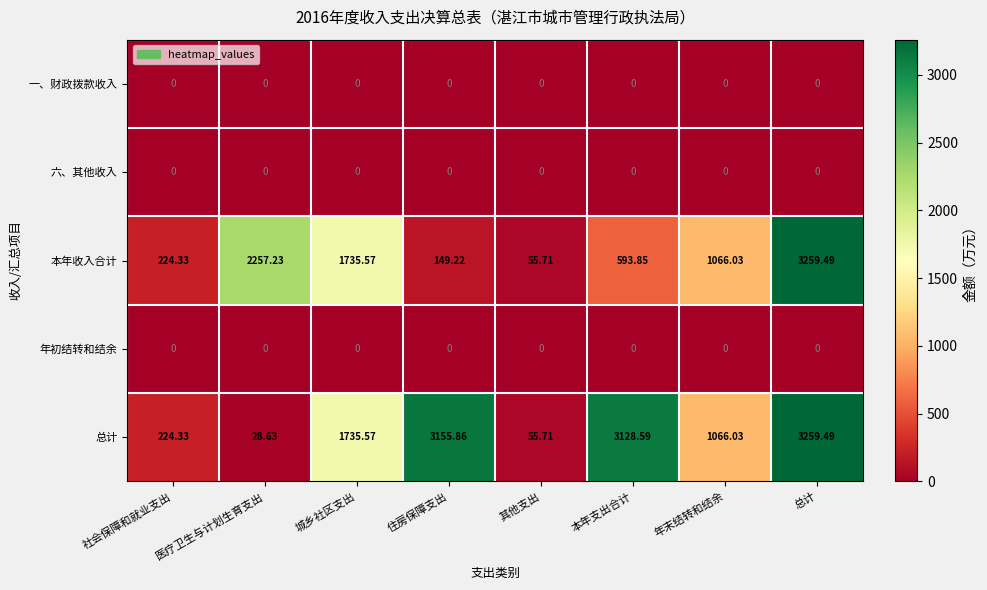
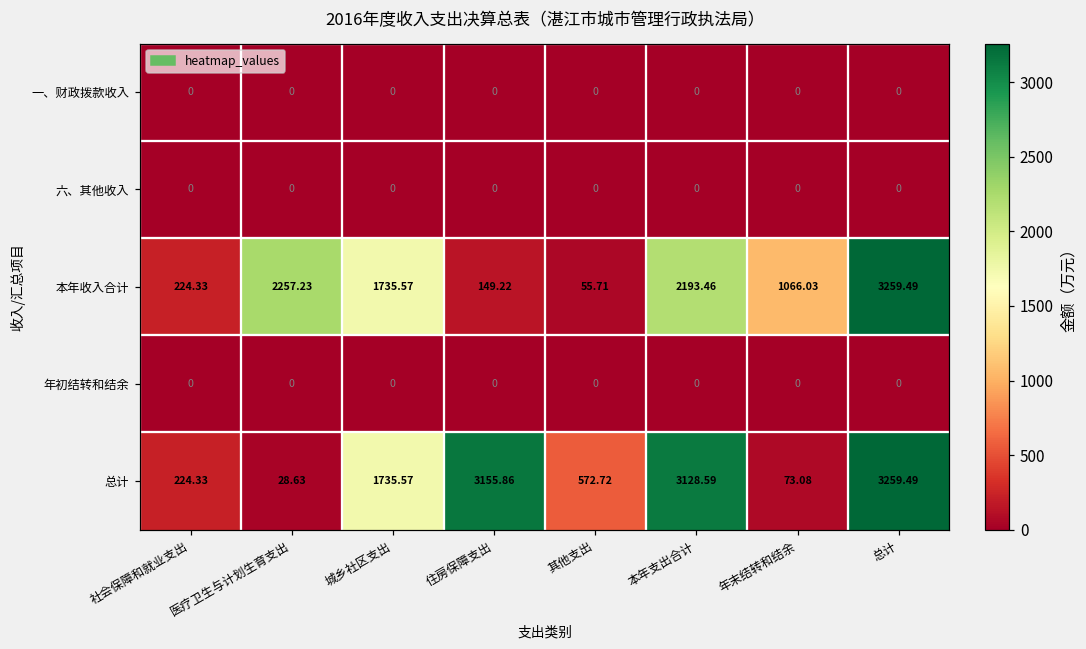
  {
    "一、财政拨款收入": {
      "社会保障和就业支出": 0,
      "医疗卫生与计划生育支出": 0,
      "城乡社区支出": 0,
      "住房保障支出": 0,
      "其他支出": 0,
      "本年支出合计": 0,
      "年末结转和结余": 0,
      "总计": 0
    },
    "六、其他收入": {
      "社会保障和就业支出": 0,
      "医疗卫生与计划生育支出": 0,
      "城乡社区支出": 0,
      "住房保障支出": 0,
      "其他支出": 0,
      "本年支出合计": 0,
      "年末结转和结余": 0,
      "总计": 0
    },
    "本年收入合计": {
      "社会保障和就业支出": 224.33,
      "医疗卫生与计划生育支出": 2257.23,
      "城乡社区支出": 1735.57,
      "住房保障支出": 149.22,
      "其他支出": 55.71,
-     "本年支出合计": 593.85,
+     "本年支出合计": 2193.46,
      "年末结转和结余": 1066.03,
      "总计": 3259.49
    },
    "年初结转和结余": {
      "社会保障和就业支出": 0,
      "医疗卫生与计划生育支出": 0,
      "城乡社区支出": 0,
      "住房保障支出": 0,
      "其他支出": 0,
      "本年支出合计": 0,
      "年末结转和结余": 0,
      "总计": 0
    },
    "总计": {
      "社会保障和就业支出": 224.33,
      "医疗卫生与计划生育支出": 28.63,
      "城乡社区支出": 1735.57,
      "住房保障支出": 3155.86,
-     "其他支出": 55.71,
+     "其他支出": 572.72,
      "本年支出合计": 3128.59,
-     "年末结转和结余": 1066.03,
+     "年末结转和结余": 73.08,
      "总计": 3259.49
    }
  }
